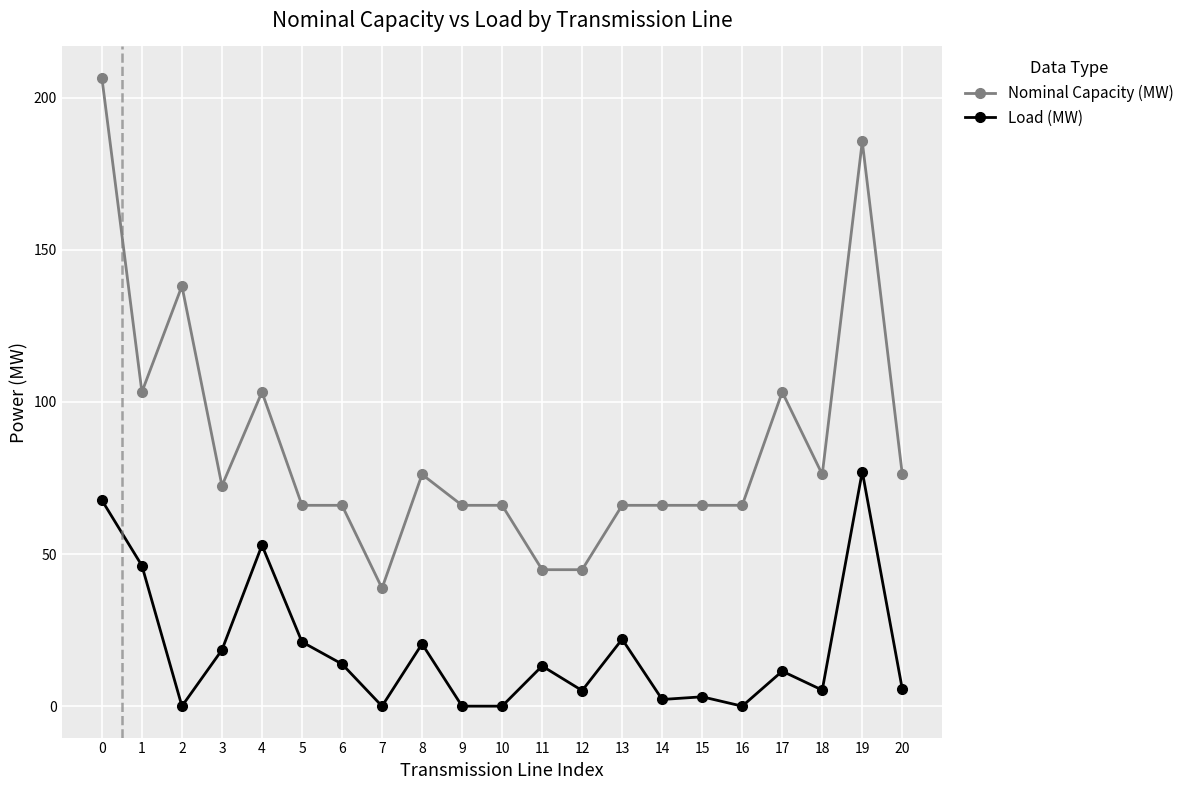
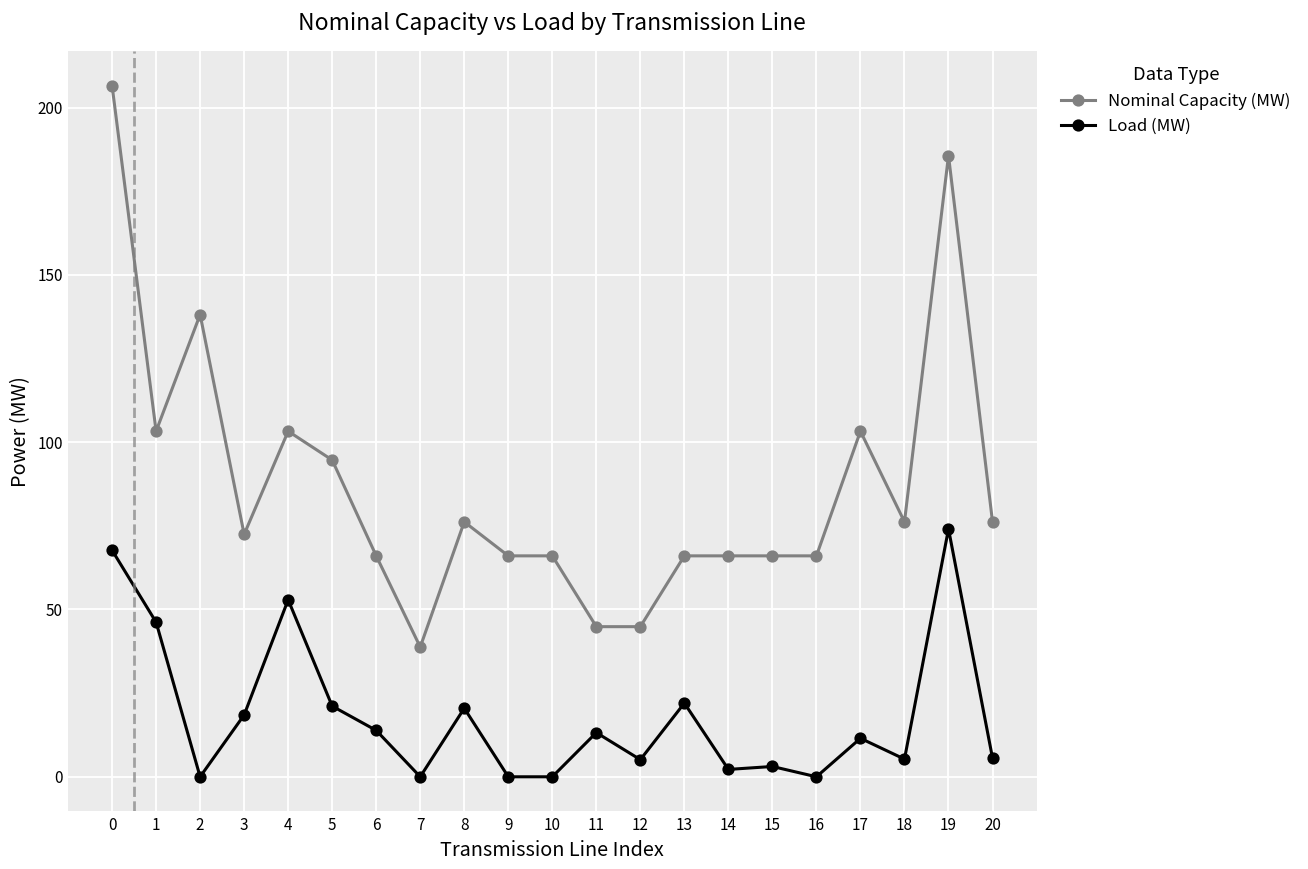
  {
    "Nominal Capacity (MW)": {
      "0": 207,
      "1": 103,
      "2": 138,
      "3": 72,
      "4": 103,
-     "5": 66,
+     "5": 95,
      "6": 66,
      "7": 39,
      "8": 76,
      "9": 66,
      "10": 66,
      "11": 45,
      "12": 45,
      "13": 66,
      "14": 66,
      "15": 66,
      "16": 66,
      "17": 103,
      "18": 76,
      "19": 186,
      "20": 76
    },
    "Load (MW)": {
      "0": 68,
      "1": 46,
      "2": 0,
      "3": 18,
      "4": 53,
      "5": 21,
      "6": 14,
      "7": 0,
      "8": 20,
      "9": 0,
      "10": 0,
      "11": 13,
      "12": 5,
      "13": 22,
      "14": 2,
      "15": 3,
      "16": 0,
      "17": 12,
      "18": 5,
-     "19": 77,
+     "19": 74,
      "20": 6
    }
  }
